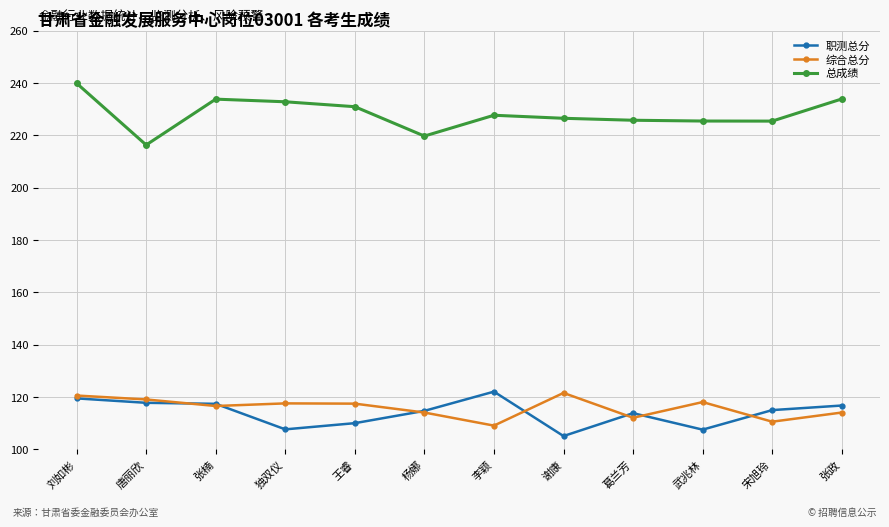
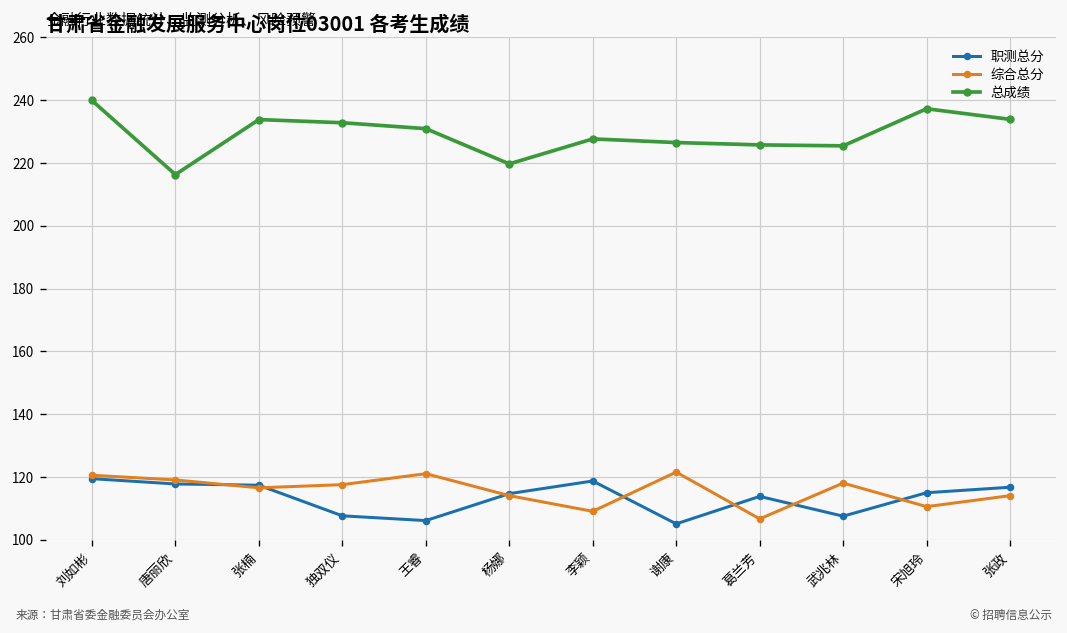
  {
    "职测总分": {
      "刘如彬": 119,
      "唐丽欣": 118,
      "独双仪": 108,
-     "王睿": 110,
-     "李颖": 122,
+     "王睿": 106,
+     "李颖": 119,
      "谢康": 105,
      "葛兰芳": 114,
      "武兆林": 107,
      "宋旭玲": 115,
      "张政": 117
    },
    "综合总分": {
      "刘如彬": 121,
      "唐丽欣": 119,
      "独双仪": 118,
-     "王睿": 117,
+     "王睿": 121,
      "李颖": 109,
      "谢康": 122,
-     "葛兰芳": 112,
+     "葛兰芳": 107,
      "武兆林": 118,
      "宋旭玲": 111,
      "张政": 114
    },
    "总成绩": {
      "刘如彬": 240,
      "唐丽欣": 216,
      "张楠": 234,
      "独双仪": 233,
      "王睿": 231,
      "杨娜": 220,
      "李颖": 228,
      "谢康": 227,
      "葛兰芳": 226,
      "武兆林": 225,
-     "宋旭玲": 225,
+     "宋旭玲": 237,
      "张政": 234
    }
  }
